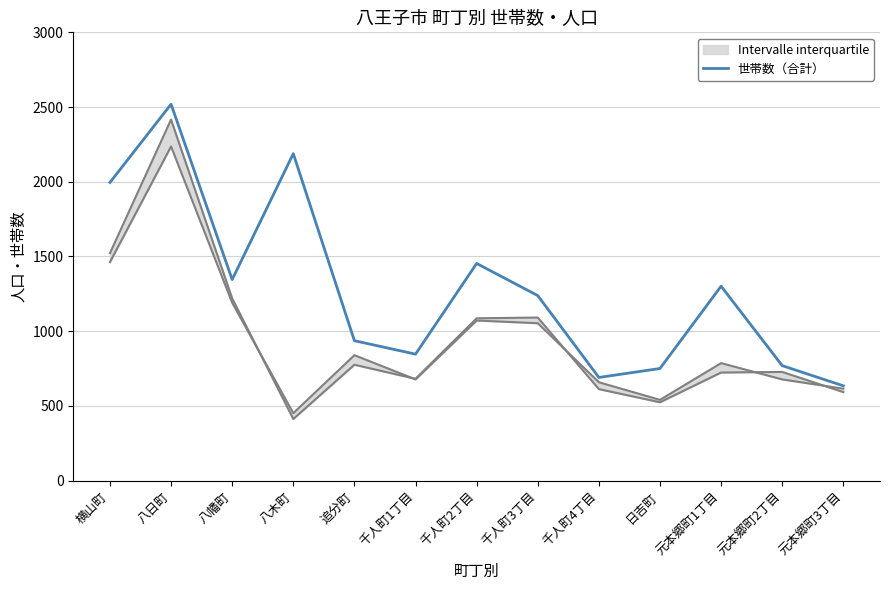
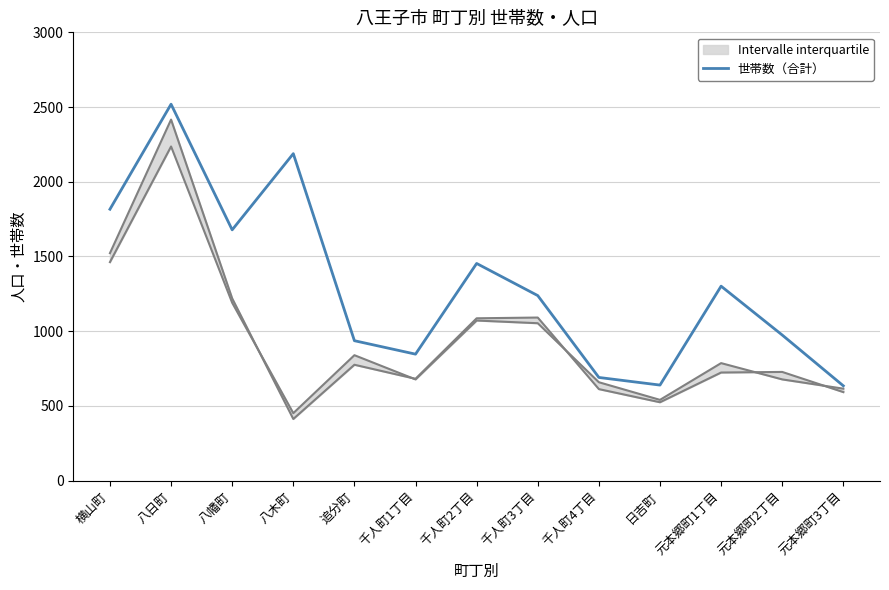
  {
    "世帯数（合計）": {
-     "横山町": 2000,
+     "横山町": 1820,
      "八日町": 2520,
-     "八幡町": 1350,
+     "八幡町": 1680,
      "八木町": 2190,
      "追分町": 940,
      "千人町1丁目": 850,
      "千人町2丁目": 1450,
      "千人町3丁目": 1240,
      "千人町4丁目": 690,
-     "日吉町": 750,
+     "日吉町": 640,
      "元本郷町1丁目": 1300,
-     "元本郷町2丁目": 770,
+     "元本郷町2丁目": 970,
      "元本郷町3丁目": 630
    }
  }
